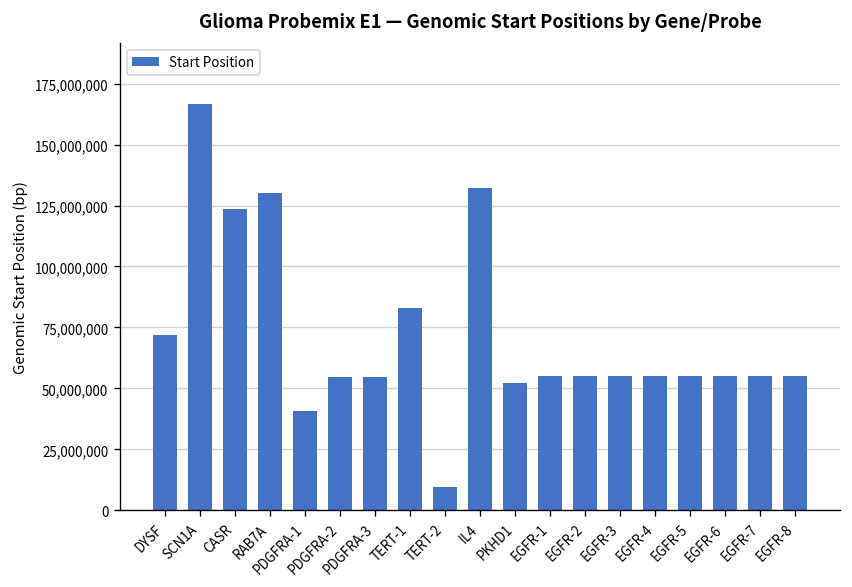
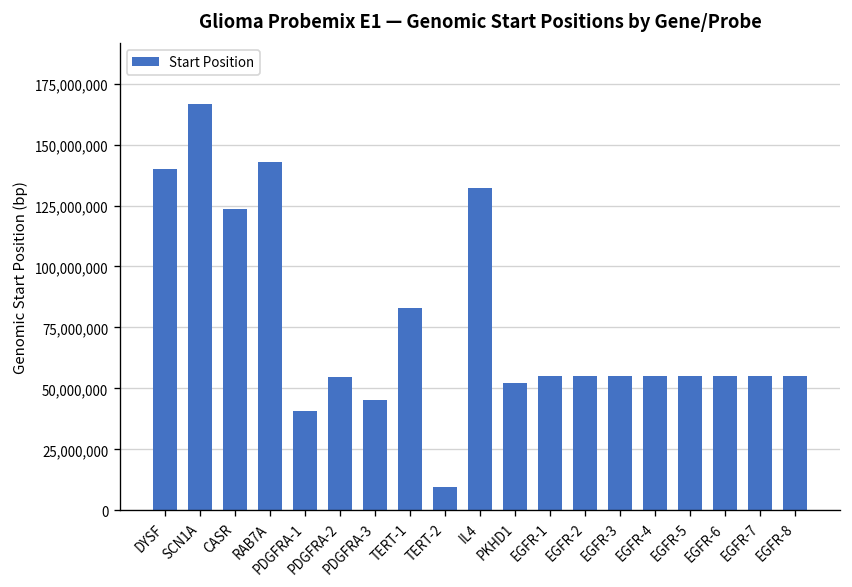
  {
-   "DYSF": "72,000,000",
+   "DYSF": "140,000,000",
    "SCN1A": "167,000,000",
    "CASR": "123,000,000",
-   "RAB7A": "130,000,000",
+   "RAB7A": "143,000,000",
    "PDGFRA-1": "41,000,000",
    "PDGFRA-2": "55,000,000",
-   "PDGFRA-3": "55,000,000",
+   "PDGFRA-3": "45,000,000",
    "TERT-1": "83,000,000",
    "TERT-2": "10,000,000",
    "IL4": "132,000,000",
    "PKHD1": "52,000,000",
    "EGFR-1": "55,000,000",
    "EGFR-2": "55,000,000",
    "EGFR-3": "55,000,000",
    "EGFR-4": "55,000,000",
    "EGFR-5": "55,000,000",
    "EGFR-6": "55,000,000",
    "EGFR-7": "55,000,000",
    "EGFR-8": "55,000,000"
  }
